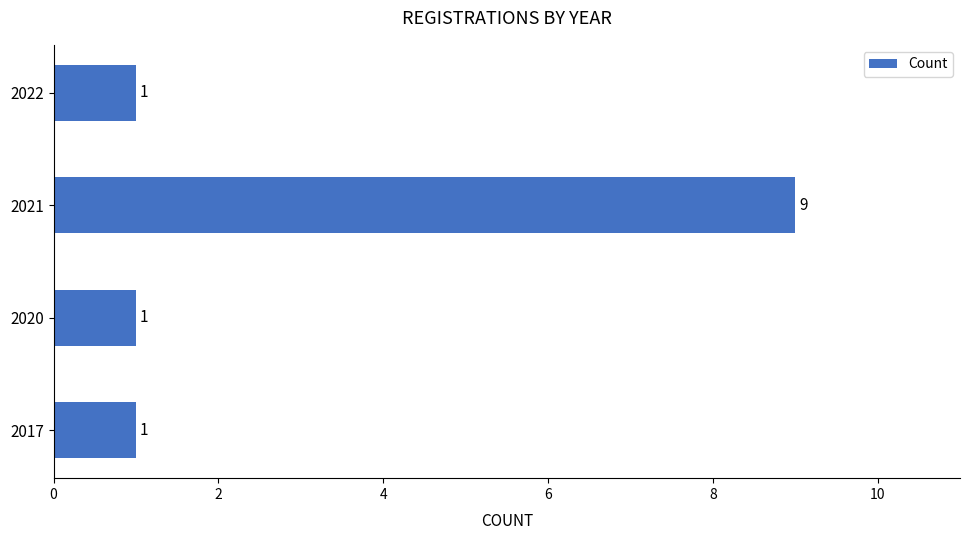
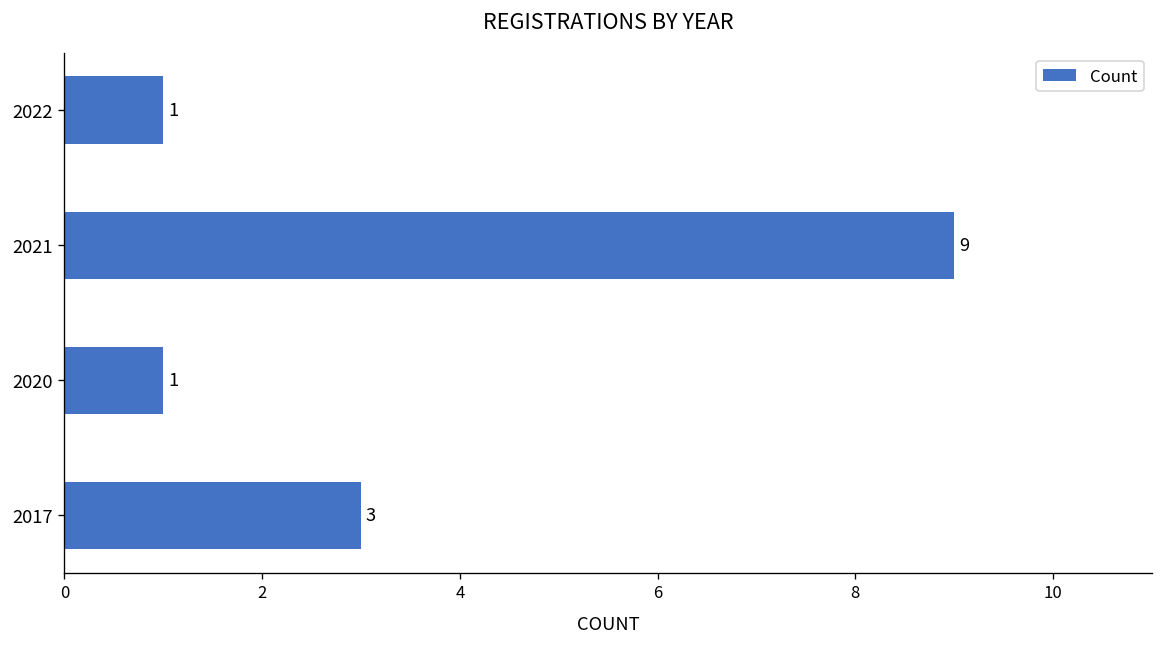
  {
    "2022": 1,
    "2021": 9,
    "2020": 1,
-   "2017": 1
+   "2017": 3
  }
